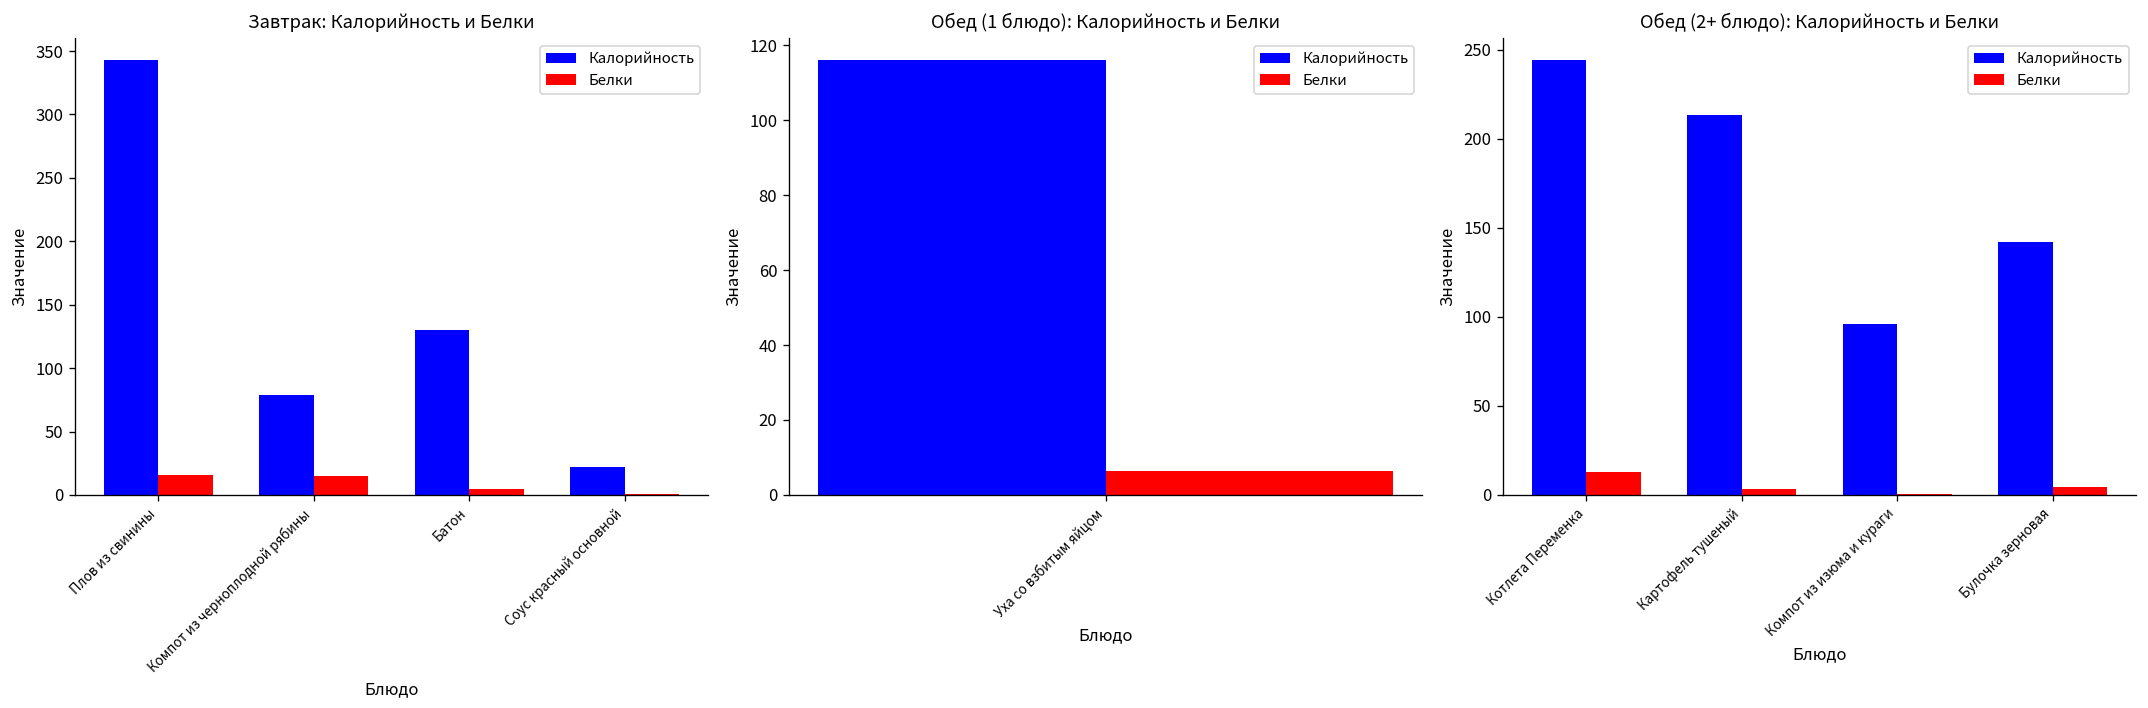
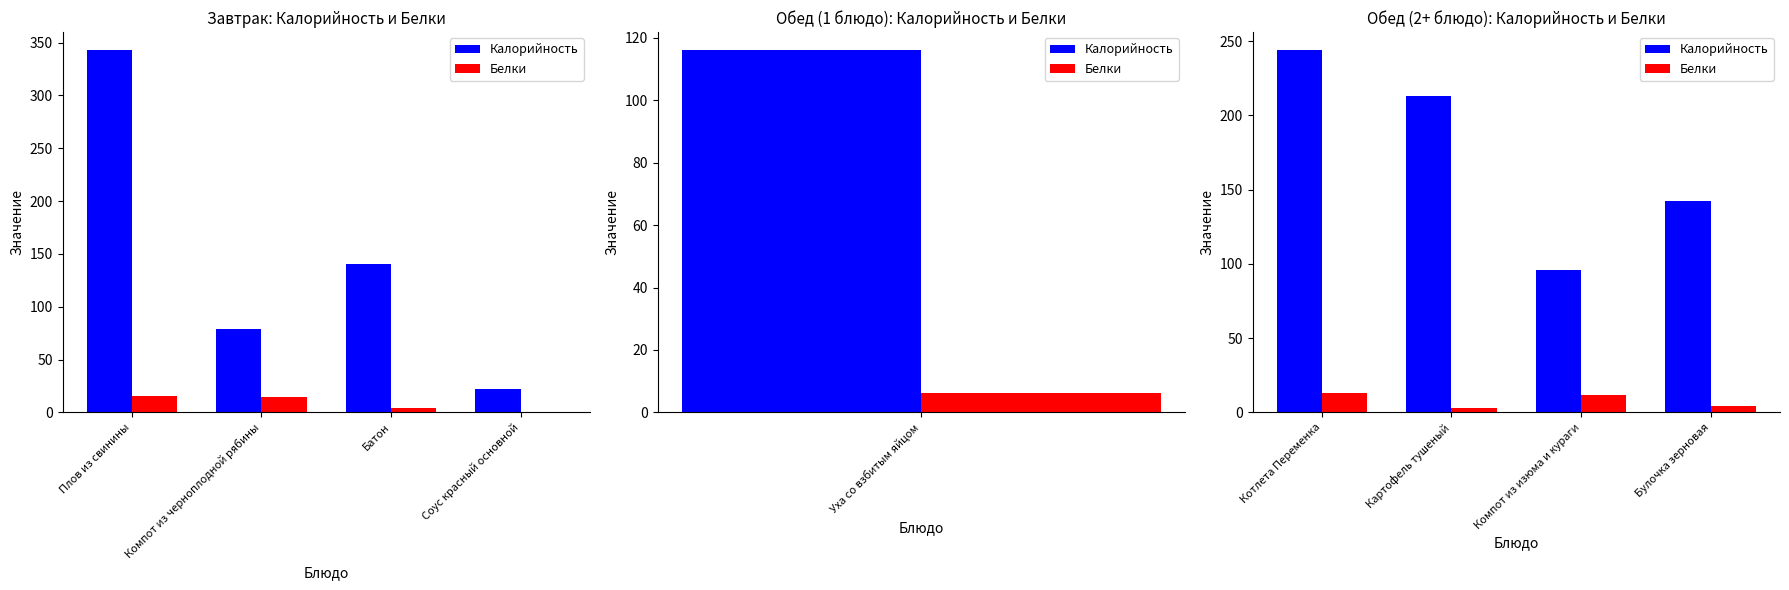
  {
    "Завтрак: Калорийность и Белки": {
      "Калорийность": {
        "Плов из свинины": 343,
        "Компот из черноплодной рябины": 79,
-       "Батон": 130,
+       "Батон": 141,
        "Соус красный основной": 22
      },
      "Белки": {
        "Плов из свинины": 16,
        "Компот из черноплодной рябины": 15,
        "Батон": 5
      }
    },
    "Обед (2+ блюдо): Калорийность и Белки": {
      "Калорийность": {
        "Котлета Переменка": 244,
        "Картофель тушеный": 213,
        "Компот из изюма и кураги": 96,
        "Булочка зерновая": 142
      },
      "Белки": {
        "Котлета Переменка": 13,
        "Картофель тушеный": 3,
-       "Компот из изюма и кураги": 1,
+       "Компот из изюма и кураги": 12,
        "Булочка зерновая": 4
      }
    }
  }
